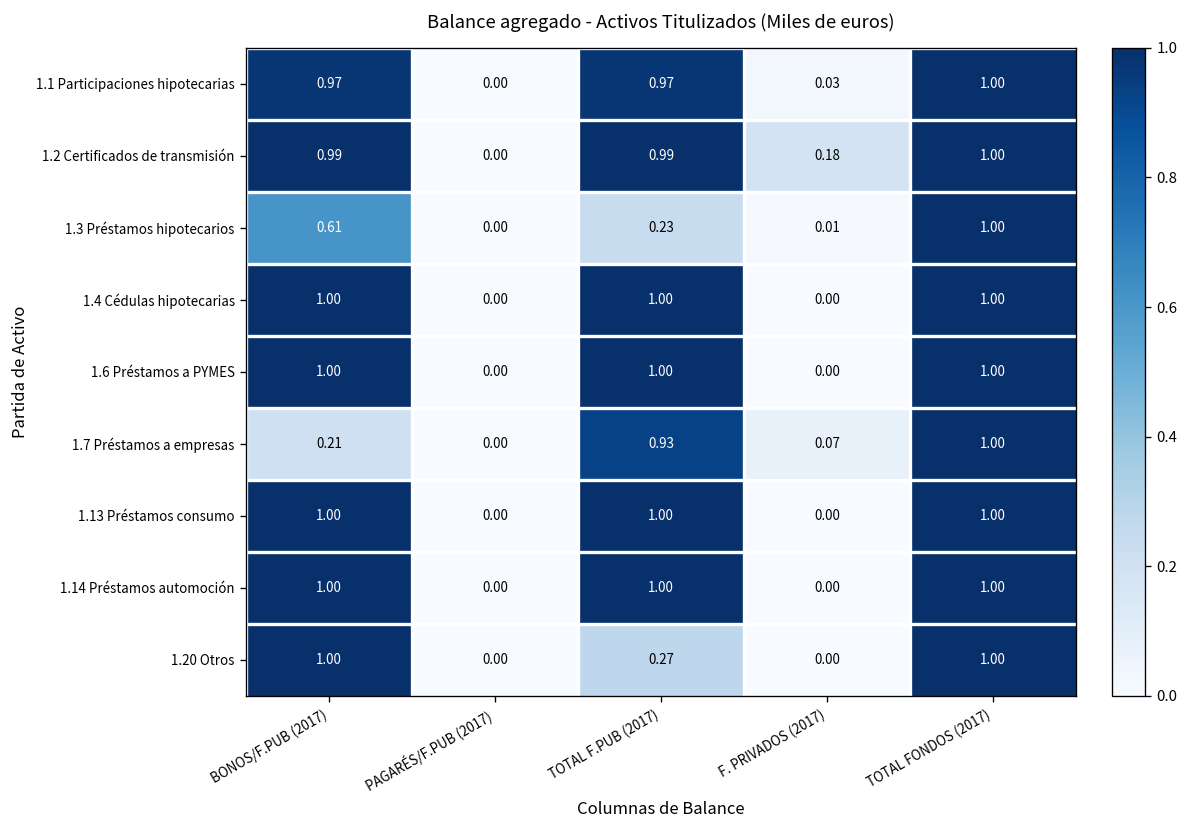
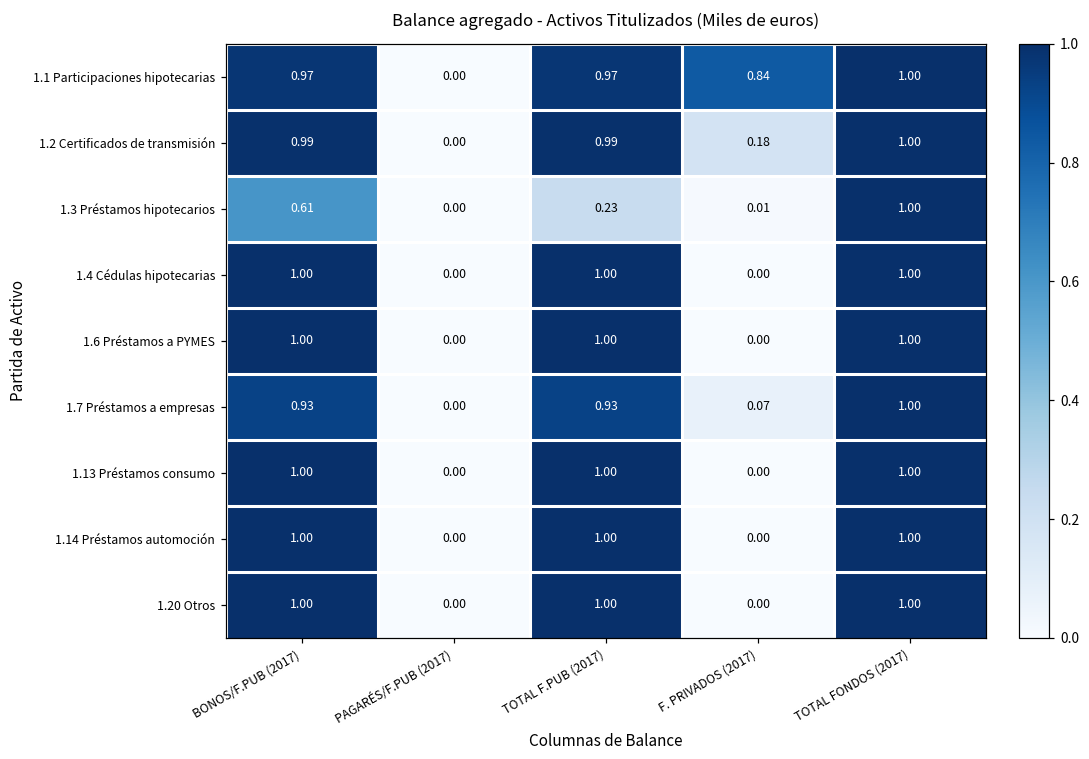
  {
    "1.1 Participaciones hipotecarias": {
      "BONOS/F.PUB (2017)": 0.97,
      "PAGARÉS/F.PUB (2017)": 0.00,
      "TOTAL F.PUB (2017)": 0.97,
-     "F. PRIVADOS (2017)": 0.03,
+     "F. PRIVADOS (2017)": 0.84,
      "TOTAL FONDOS (2017)": 1.00
    },
    "1.2 Certificados de transmisión": {
      "BONOS/F.PUB (2017)": 0.99,
      "PAGARÉS/F.PUB (2017)": 0.00,
      "TOTAL F.PUB (2017)": 0.99,
      "F. PRIVADOS (2017)": 0.18,
      "TOTAL FONDOS (2017)": 1.00
    },
    "1.3 Préstamos hipotecarios": {
      "BONOS/F.PUB (2017)": 0.61,
      "PAGARÉS/F.PUB (2017)": 0.00,
      "TOTAL F.PUB (2017)": 0.23,
      "F. PRIVADOS (2017)": 0.01,
      "TOTAL FONDOS (2017)": 1.00
    },
    "1.4 Cédulas hipotecarias": {
      "BONOS/F.PUB (2017)": 1.00,
      "PAGARÉS/F.PUB (2017)": 0.00,
      "TOTAL F.PUB (2017)": 1.00,
      "F. PRIVADOS (2017)": 0.00,
      "TOTAL FONDOS (2017)": 1.00
    },
    "1.6 Préstamos a PYMES": {
      "BONOS/F.PUB (2017)": 1.00,
      "PAGARÉS/F.PUB (2017)": 0.00,
      "TOTAL F.PUB (2017)": 1.00,
      "F. PRIVADOS (2017)": 0.00,
      "TOTAL FONDOS (2017)": 1.00
    },
    "1.7 Préstamos a empresas": {
-     "BONOS/F.PUB (2017)": 0.21,
+     "BONOS/F.PUB (2017)": 0.93,
      "PAGARÉS/F.PUB (2017)": 0.00,
      "TOTAL F.PUB (2017)": 0.93,
      "F. PRIVADOS (2017)": 0.07,
      "TOTAL FONDOS (2017)": 1.00
    },
    "1.13 Préstamos consumo": {
      "BONOS/F.PUB (2017)": 1.00,
      "PAGARÉS/F.PUB (2017)": 0.00,
      "TOTAL F.PUB (2017)": 1.00,
      "F. PRIVADOS (2017)": 0.00,
      "TOTAL FONDOS (2017)": 1.00
    },
    "1.14 Préstamos automoción": {
      "BONOS/F.PUB (2017)": 1.00,
      "PAGARÉS/F.PUB (2017)": 0.00,
      "TOTAL F.PUB (2017)": 1.00,
      "F. PRIVADOS (2017)": 0.00,
      "TOTAL FONDOS (2017)": 1.00
    },
    "1.20 Otros": {
      "BONOS/F.PUB (2017)": 1.00,
      "PAGARÉS/F.PUB (2017)": 0.00,
-     "TOTAL F.PUB (2017)": 0.27,
+     "TOTAL F.PUB (2017)": 1.00,
      "F. PRIVADOS (2017)": 0.00,
      "TOTAL FONDOS (2017)": 1.00
    }
  }
